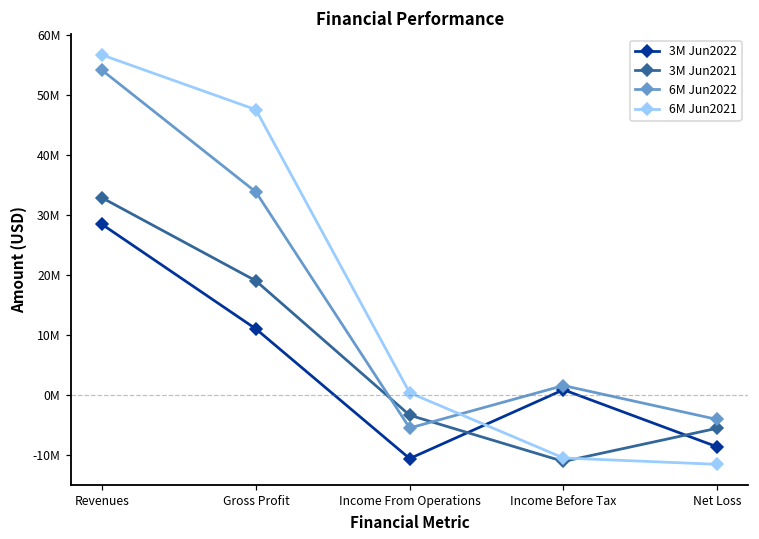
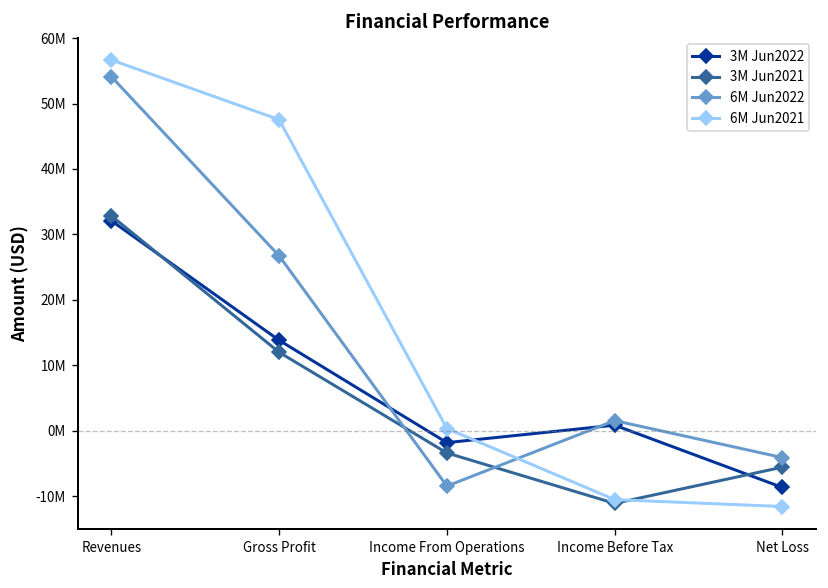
  {
    "3M Jun2022": {
-     "Revenues": 28000000,
-     "Gross Profit": 11000000,
-     "Income From Operations": -11000000,
+     "Revenues": 32000000,
+     "Gross Profit": 14000000,
+     "Income From Operations": -2000000,
      "Income Before Tax": 1000000,
      "Net Loss": -9000000
    },
    "3M Jun2021": {
      "Revenues": 33000000,
-     "Gross Profit": 19000000,
+     "Gross Profit": 12000000,
      "Income From Operations": -3000000,
      "Income Before Tax": -11000000,
      "Net Loss": -6000000
    },
    "6M Jun2022": {
      "Revenues": 54000000,
-     "Gross Profit": 34000000,
-     "Income From Operations": -6000000,
+     "Gross Profit": 27000000,
+     "Income From Operations": -8000000,
      "Income Before Tax": 2000000,
      "Net Loss": -4000000
    },
    "6M Jun2021": {
      "Revenues": 57000000,
      "Gross Profit": 48000000,
      "Income From Operations": 0,
      "Income Before Tax": -11000000,
      "Net Loss": -12000000
    }
  }
